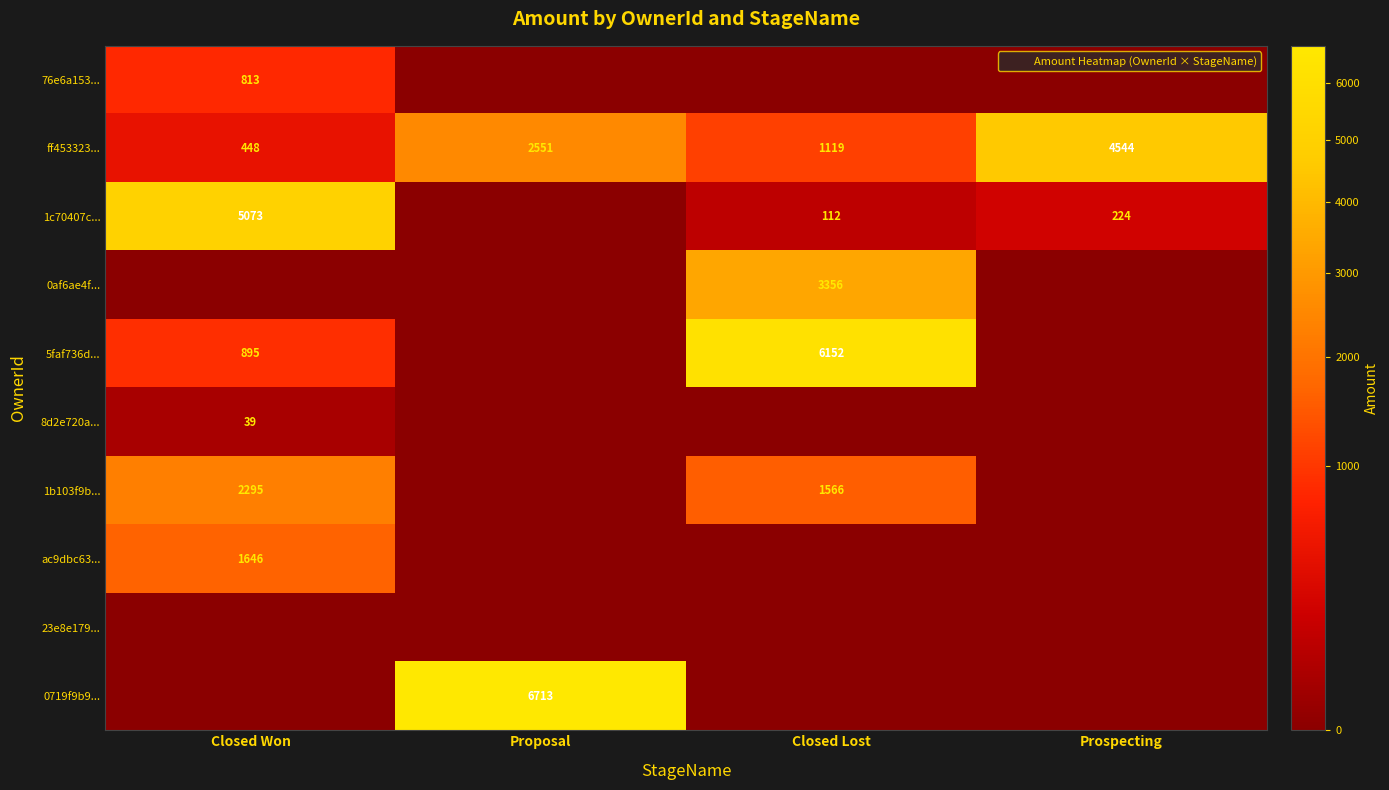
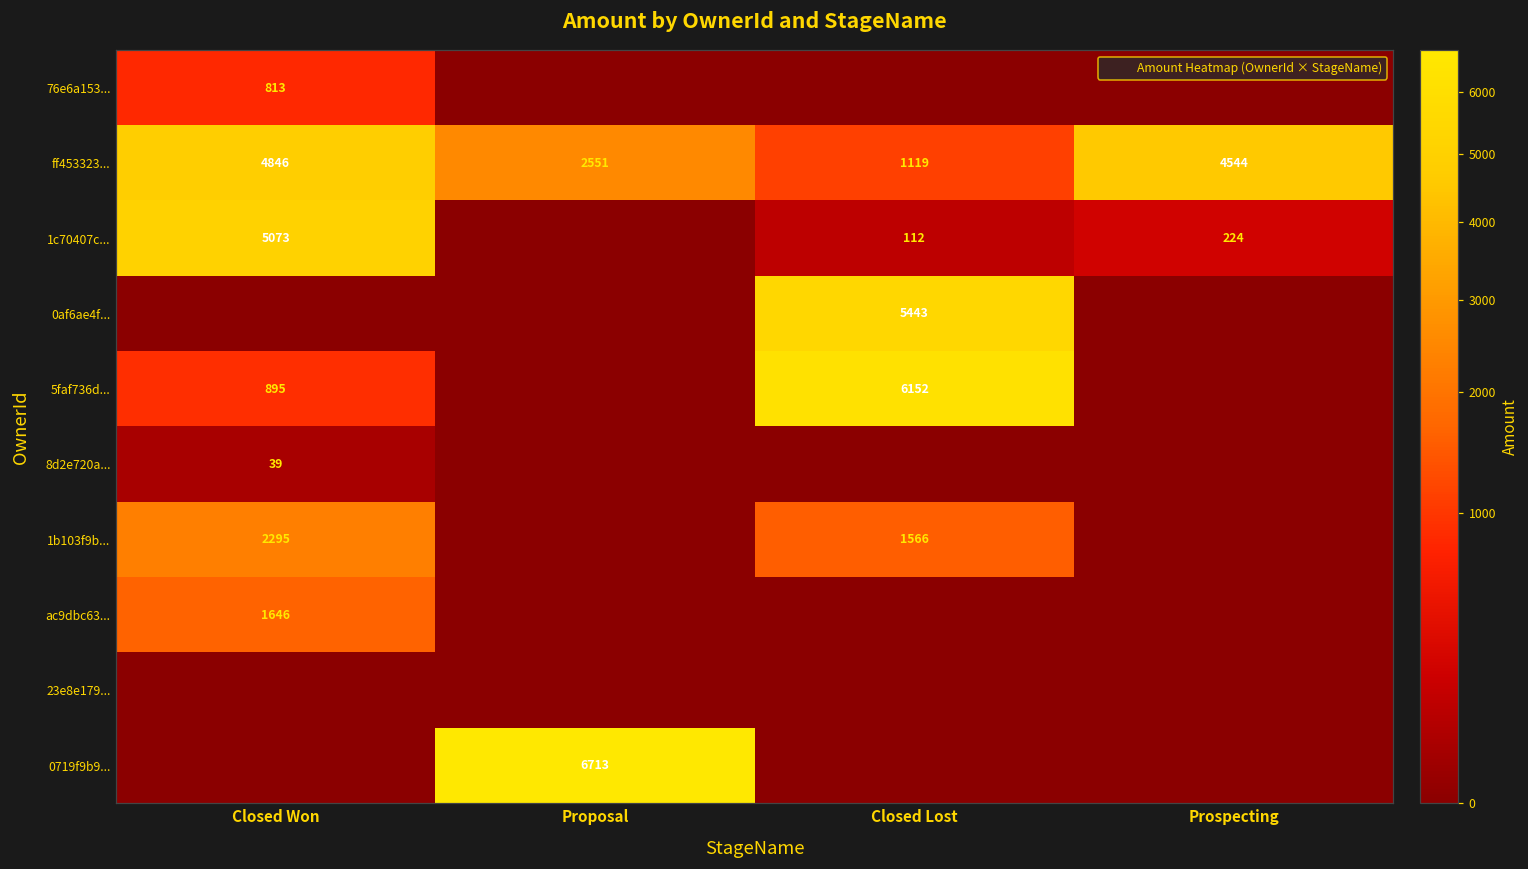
  {
    "76e6a153...": {
      "Closed Won": 813
    },
    "ff453323...": {
-     "Closed Won": 448,
+     "Closed Won": 4846,
      "Proposal": 2551,
      "Closed Lost": 1119,
      "Prospecting": 4544
    },
    "1c70407c...": {
      "Closed Won": 5073,
      "Closed Lost": 112,
      "Prospecting": 224
    },
    "0af6ae4f...": {
-     "Closed Lost": 3356
+     "Closed Lost": 5443
    },
    "5faf736d...": {
      "Closed Won": 895,
      "Closed Lost": 6152
    },
    "8d2e720a...": {
      "Closed Won": 39
    },
    "1b103f9b...": {
      "Closed Won": 2295,
      "Closed Lost": 1566
    },
    "ac9dbc63...": {
      "Closed Won": 1646
    },
    "0719f9b9...": {
      "Proposal": 6713
    }
  }
